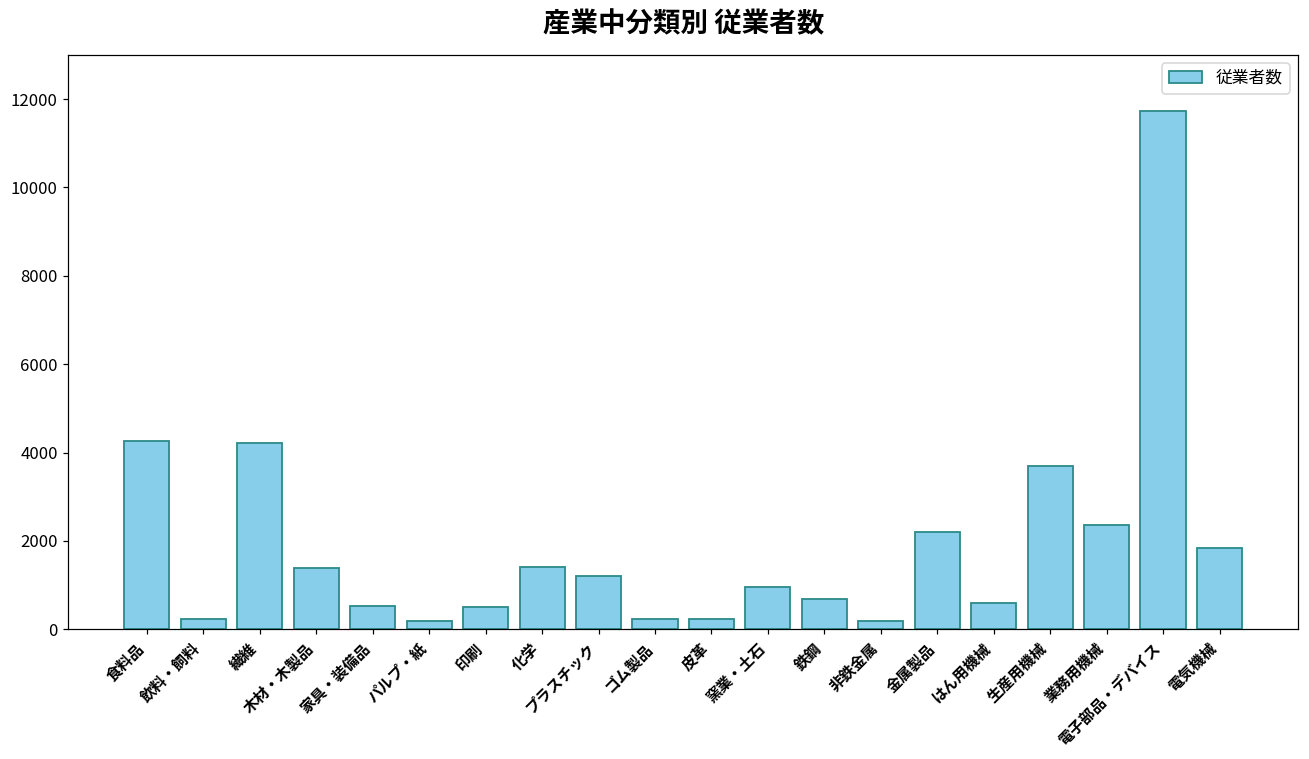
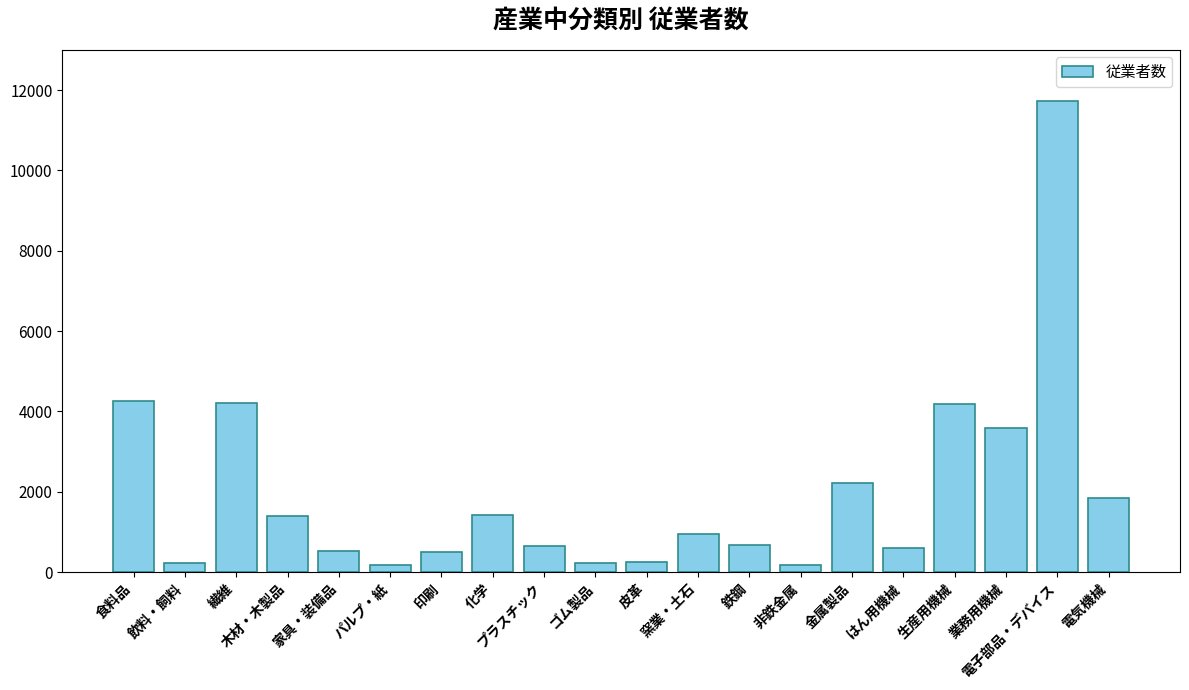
  {
    "食料品": 4300,
    "飲料・飼料": 200,
    "繊維": 4200,
    "木材・木製品": 1400,
    "家具・装備品": 500,
    "パルプ・紙": 200,
    "印刷": 500,
    "化学": 1400,
-   "プラスチック": 1200,
+   "プラスチック": 600,
    "ゴム製品": 200,
    "皮革": 200,
    "窯業・土石": 900,
    "鉄鋼": 700,
    "非鉄金属": 200,
    "金属製品": 2200,
    "はん用機械": 600,
-   "生産用機械": 3700,
-   "業務用機械": 2400,
+   "生産用機械": 4200,
+   "業務用機械": 3600,
    "電子部品・デバイス": 11700,
    "電気機械": 1900
  }
